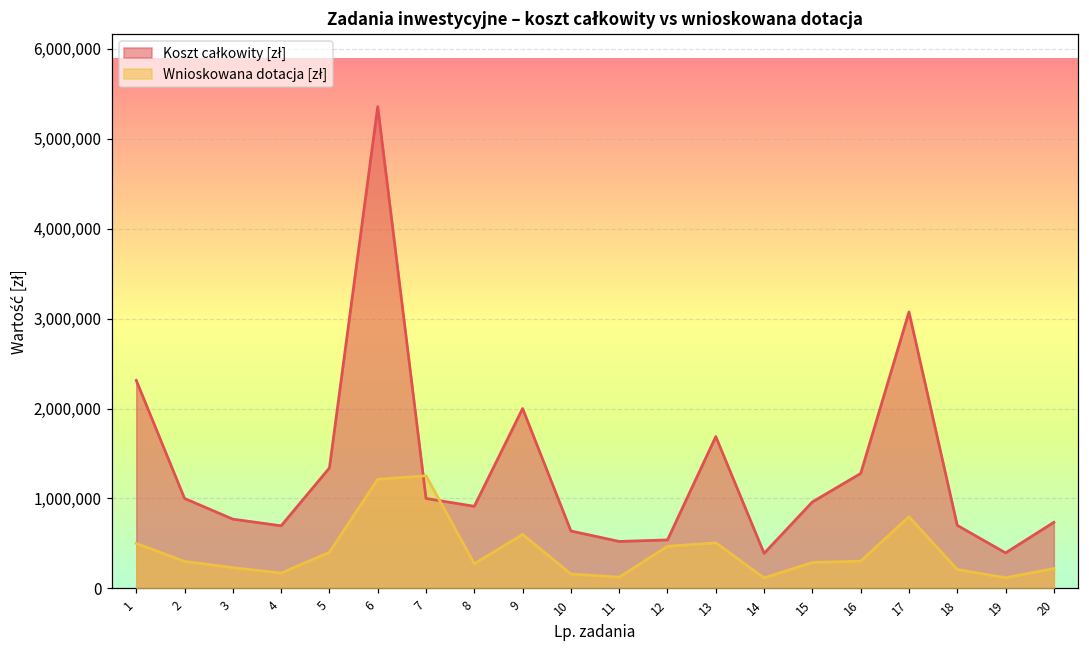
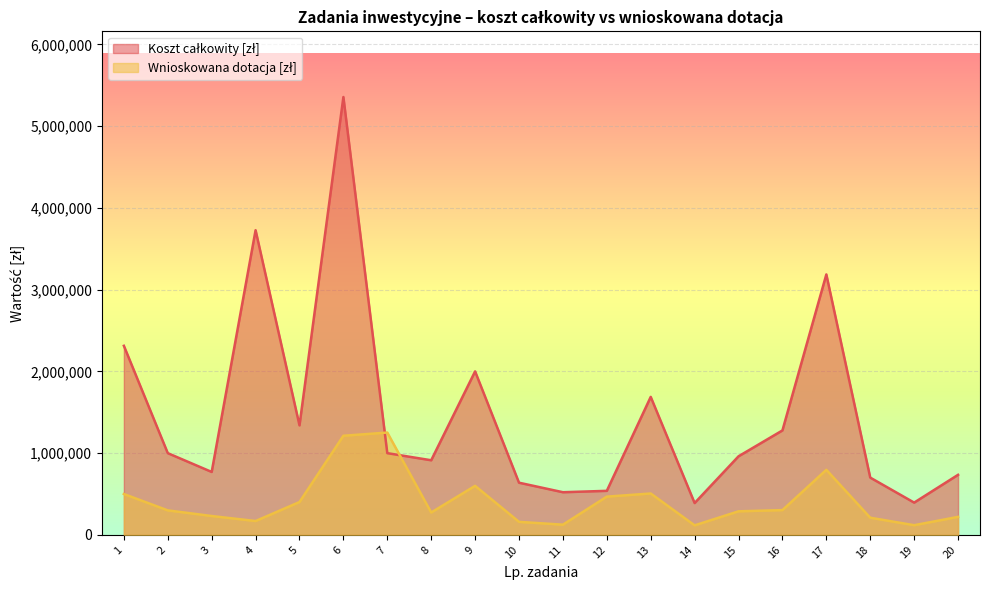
  {
    "Koszt całkowity [zł]": {
      "1": "2,300,000",
      "2": "1,000,000",
      "3": "800,000",
-     "4": "700,000",
+     "4": "3,700,000",
      "5": "1,300,000",
      "6": "5,400,000",
      "7": "1,000,000",
      "8": "900,000",
      "9": "2,000,000",
      "10": "600,000",
      "11": "500,000",
      "12": "500,000",
      "13": "1,700,000",
      "14": "400,000",
      "15": "1,000,000",
      "16": "1,300,000",
-     "17": "3,100,000",
+     "17": "3,200,000",
      "18": "700,000",
      "19": "400,000",
      "20": "700,000"
    },
    "Wnioskowana dotacja [zł]": {
      "1": "500,000",
      "2": "300,000",
      "3": "200,000",
      "4": "200,000",
      "5": "400,000",
      "6": "1,200,000",
      "7": "1,300,000",
      "8": "300,000",
      "9": "600,000",
      "10": "200,000",
      "11": "100,000",
      "12": "500,000",
      "13": "500,000",
      "14": "100,000",
      "15": "300,000",
      "16": "300,000",
      "17": "800,000",
      "18": "200,000",
      "19": "100,000",
      "20": "200,000"
    }
  }
